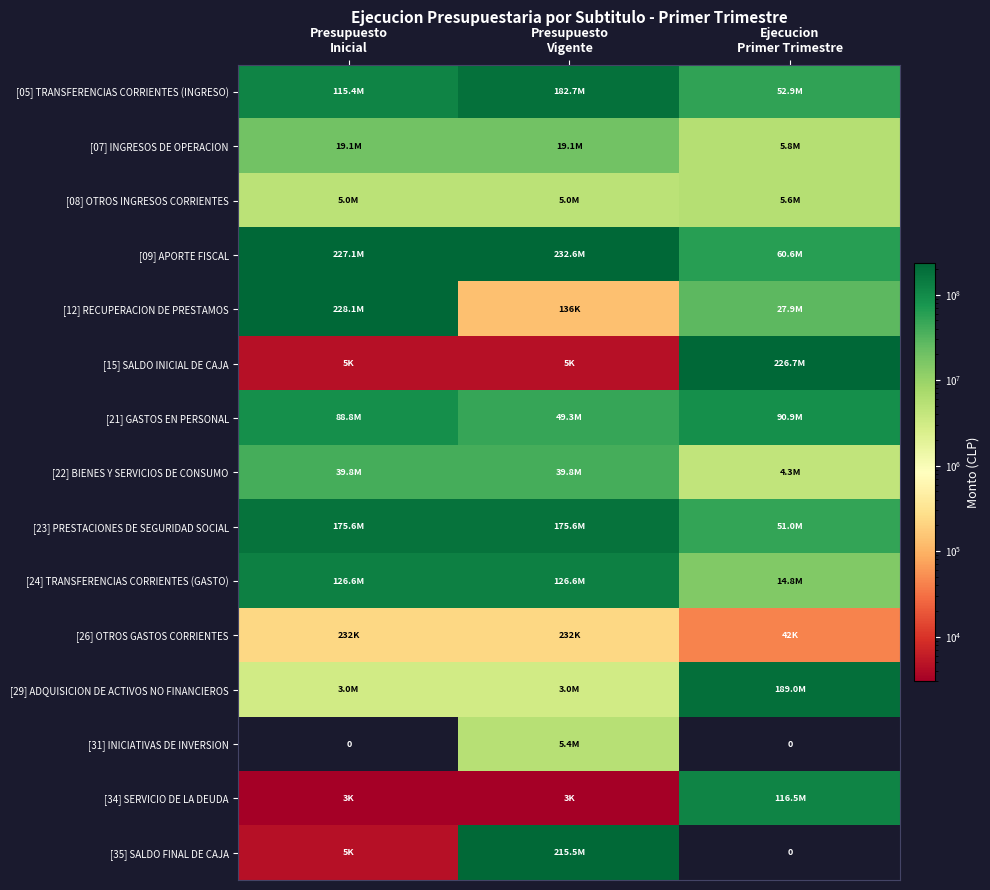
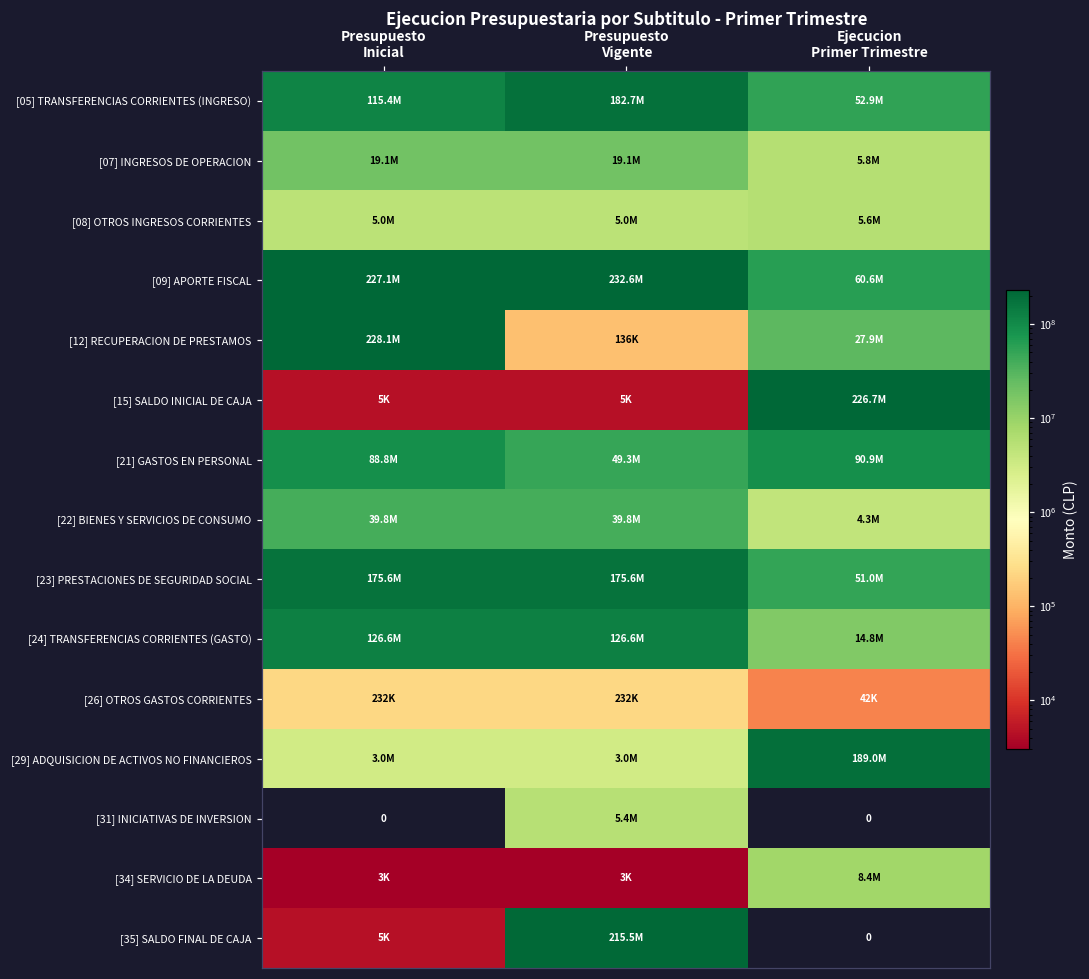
  {
    "[05] TRANSFERENCIAS CORRIENTES (INGRESO)": {
      "Presupuesto Inicial": "115.4M",
      "Presupuesto Vigente": "182.7M",
      "Ejecucion Primer Trimestre": "52.9M"
    },
    "[07] INGRESOS DE OPERACION": {
      "Presupuesto Inicial": "19.1M",
      "Presupuesto Vigente": "19.1M",
      "Ejecucion Primer Trimestre": "5.8M"
    },
    "[08] OTROS INGRESOS CORRIENTES": {
      "Presupuesto Inicial": "5.0M",
      "Presupuesto Vigente": "5.0M",
      "Ejecucion Primer Trimestre": "5.6M"
    },
    "[09] APORTE FISCAL": {
      "Presupuesto Inicial": "227.1M",
      "Presupuesto Vigente": "232.6M",
      "Ejecucion Primer Trimestre": "60.6M"
    },
    "[12] RECUPERACION DE PRESTAMOS": {
      "Presupuesto Inicial": "228.1M",
      "Presupuesto Vigente": "136K",
      "Ejecucion Primer Trimestre": "27.9M"
    },
    "[15] SALDO INICIAL DE CAJA": {
      "Presupuesto Inicial": "5K",
      "Presupuesto Vigente": "5K",
      "Ejecucion Primer Trimestre": "226.7M"
    },
    "[21] GASTOS EN PERSONAL": {
      "Presupuesto Inicial": "88.8M",
      "Presupuesto Vigente": "49.3M",
      "Ejecucion Primer Trimestre": "90.9M"
    },
    "[22] BIENES Y SERVICIOS DE CONSUMO": {
      "Presupuesto Inicial": "39.8M",
      "Presupuesto Vigente": "39.8M",
      "Ejecucion Primer Trimestre": "4.3M"
    },
    "[23] PRESTACIONES DE SEGURIDAD SOCIAL": {
      "Presupuesto Inicial": "175.6M",
      "Presupuesto Vigente": "175.6M",
      "Ejecucion Primer Trimestre": "51.0M"
    },
    "[24] TRANSFERENCIAS CORRIENTES (GASTO)": {
      "Presupuesto Inicial": "126.6M",
      "Presupuesto Vigente": "126.6M",
      "Ejecucion Primer Trimestre": "14.8M"
    },
    "[26] OTROS GASTOS CORRIENTES": {
      "Presupuesto Inicial": "232K",
      "Presupuesto Vigente": "232K",
      "Ejecucion Primer Trimestre": "42K"
    },
    "[29] ADQUISICION DE ACTIVOS NO FINANCIEROS": {
      "Presupuesto Inicial": "3.0M",
      "Presupuesto Vigente": "3.0M",
      "Ejecucion Primer Trimestre": "189.0M"
    },
    "[31] INICIATIVAS DE INVERSION": {
      "Presupuesto Inicial": "0",
      "Presupuesto Vigente": "5.4M",
      "Ejecucion Primer Trimestre": "0"
    },
    "[34] SERVICIO DE LA DEUDA": {
      "Presupuesto Inicial": "3K",
      "Presupuesto Vigente": "3K",
-     "Ejecucion Primer Trimestre": "116.5M"
+     "Ejecucion Primer Trimestre": "8.4M"
    },
    "[35] SALDO FINAL DE CAJA": {
      "Presupuesto Inicial": "5K",
      "Presupuesto Vigente": "215.5M",
      "Ejecucion Primer Trimestre": "0"
    }
  }
